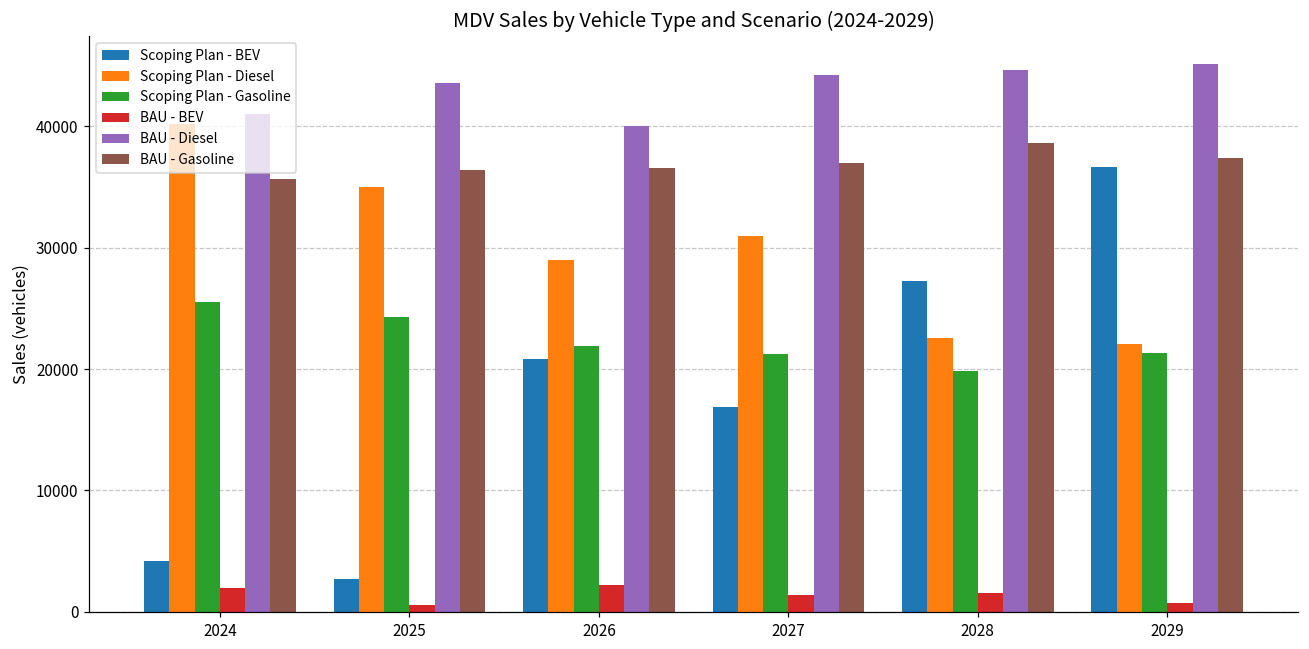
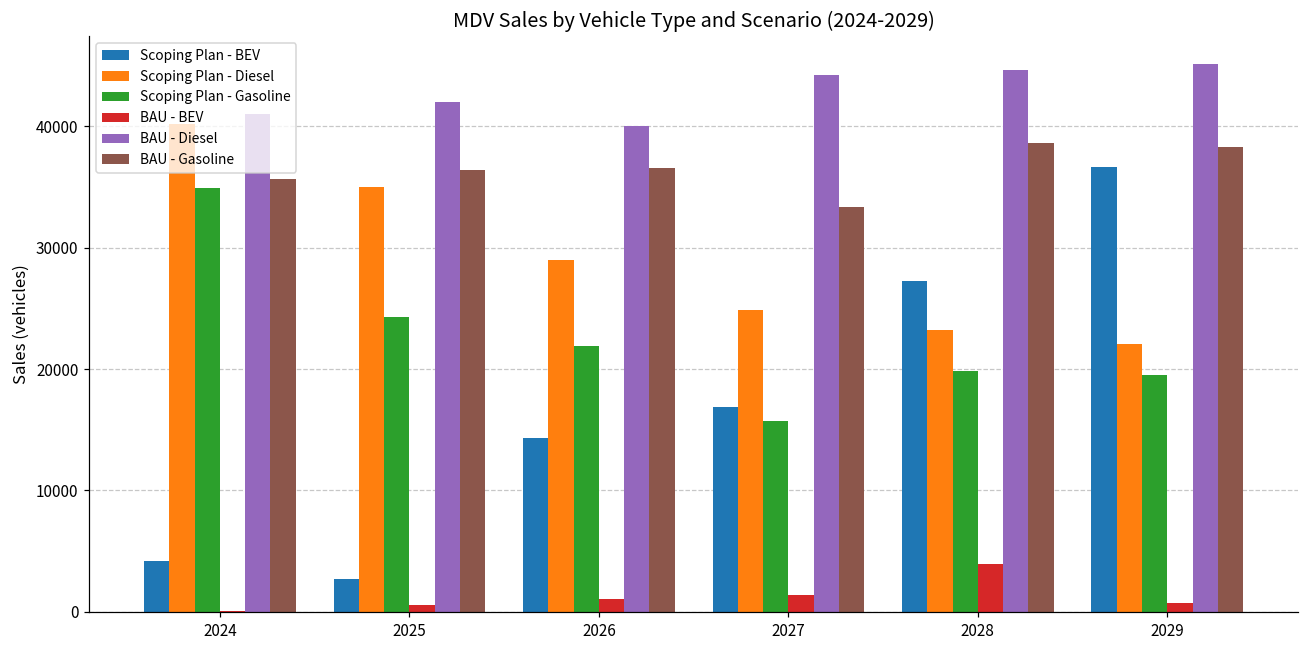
  {
    "Scoping Plan - BEV": {
      "2024": 4200,
      "2025": 2700,
-     "2026": 20900,
+     "2026": 14300,
      "2027": 16900,
      "2028": 27300,
      "2029": 36700
    },
    "Scoping Plan - Diesel": {
      "2025": 35000,
      "2026": 29000,
-     "2027": 31000,
-     "2028": 22500,
+     "2027": 24900,
+     "2028": 23300,
      "2029": 22100
    },
    "Scoping Plan - Gasoline": {
-     "2024": 25500,
+     "2024": 34900,
      "2025": 24300,
      "2026": 21900,
-     "2027": 21300,
+     "2027": 15700,
      "2028": 19900,
-     "2029": 21300
+     "2029": 19600
    },
    "BAU - BEV": {
-     "2024": 2000,
+     "2024": 100,
      "2025": 500,
-     "2026": 2200,
+     "2026": 1000,
      "2027": 1400,
-     "2028": 1600,
+     "2028": 3900,
      "2029": 800
    },
    "BAU - Diesel": {
-     "2025": 43600,
+     "2025": 42000,
      "2026": 40000,
      "2027": 44200,
      "2028": 44600,
      "2029": 45200
    },
    "BAU - Gasoline": {
      "2024": 35700,
      "2025": 36400,
      "2026": 36500,
-     "2027": 36900,
+     "2027": 33300,
      "2028": 38600,
-     "2029": 37400
+     "2029": 38300
    }
  }
